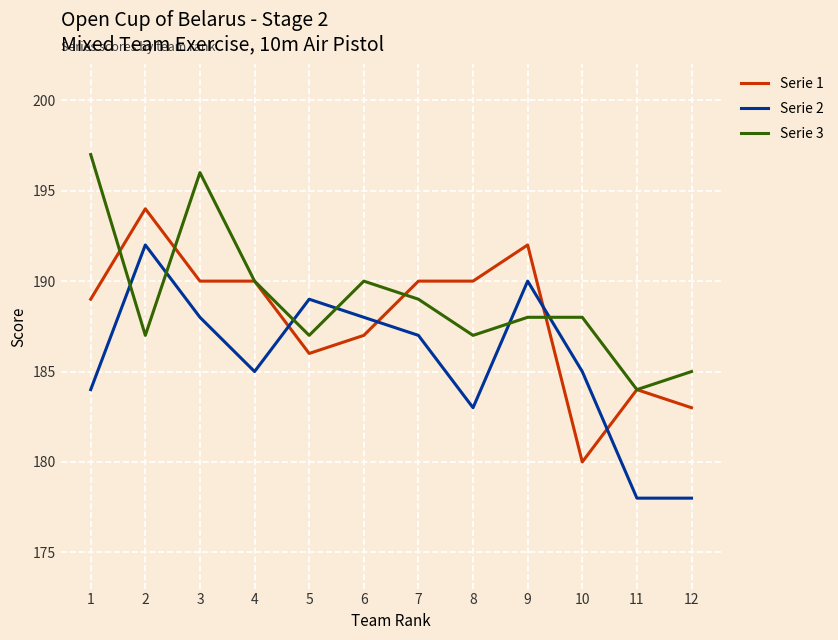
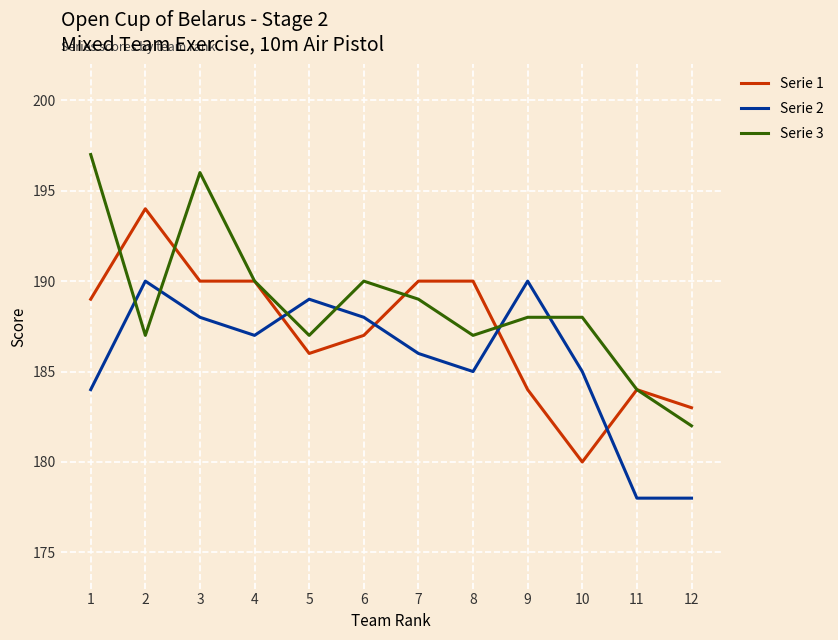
  {
    "Serie 1": {
      "1": 189,
      "2": 194,
      "3": 190,
      "5": 186,
      "6": 187,
      "7": 190,
      "8": 190,
-     "9": 192,
+     "9": 184,
      "10": 180,
      "12": 183
    },
    "Serie 2": {
      "1": 184,
-     "2": 192,
+     "2": 190,
      "3": 188,
-     "4": 185,
+     "4": 187,
      "5": 189,
      "6": 188,
-     "7": 187,
-     "8": 183,
+     "7": 186,
+     "8": 185,
      "9": 190,
      "10": 185,
      "11": 178,
      "12": 178
    },
    "Serie 3": {
      "1": 197,
      "2": 187,
      "3": 196,
      "5": 187,
      "6": 190,
      "7": 189,
      "8": 187,
      "9": 188,
      "10": 188,
-     "12": 185
+     "12": 182
    }
  }
